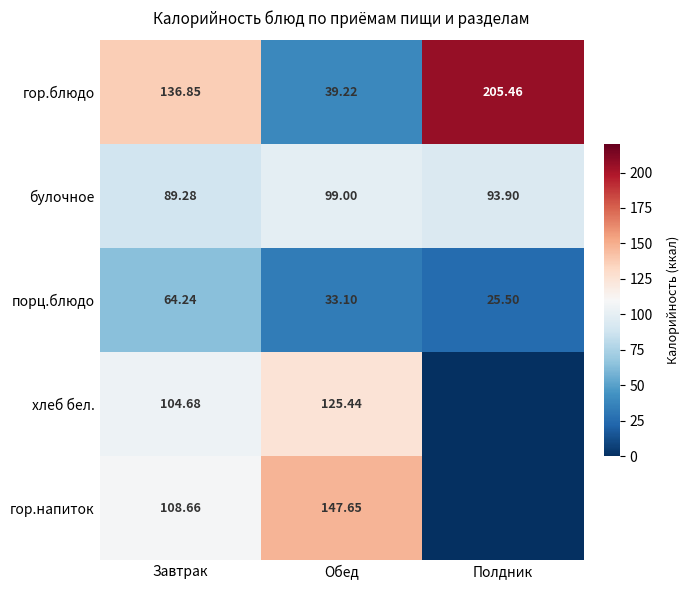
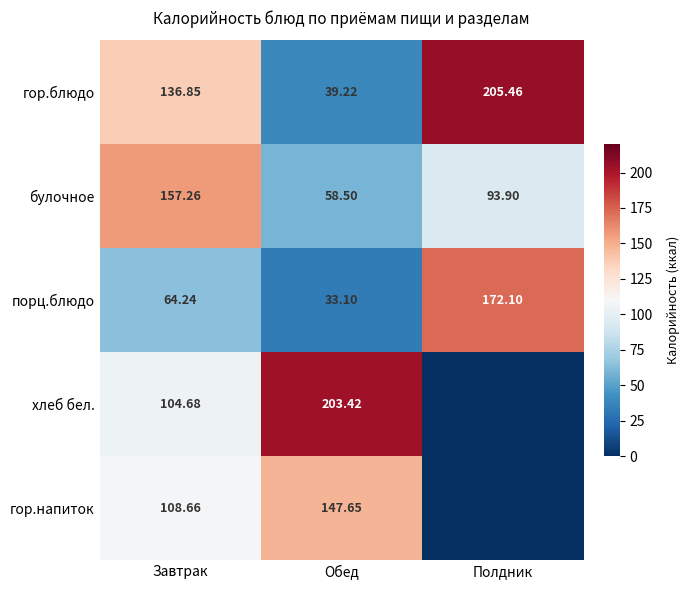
  {
    "гор.блюдо": {
      "Завтрак": 136.85,
      "Обед": 39.22,
      "Полдник": 205.46
    },
    "булочное": {
-     "Завтрак": 89.28,
-     "Обед": 99.00,
+     "Завтрак": 157.26,
+     "Обед": 58.50,
      "Полдник": 93.90
    },
    "порц.блюдо": {
      "Завтрак": 64.24,
      "Обед": 33.10,
-     "Полдник": 25.50
+     "Полдник": 172.10
    },
    "хлеб бел.": {
      "Завтрак": 104.68,
-     "Обед": 125.44
+     "Обед": 203.42
    },
    "гор.напиток": {
      "Завтрак": 108.66,
      "Обед": 147.65
    }
  }
